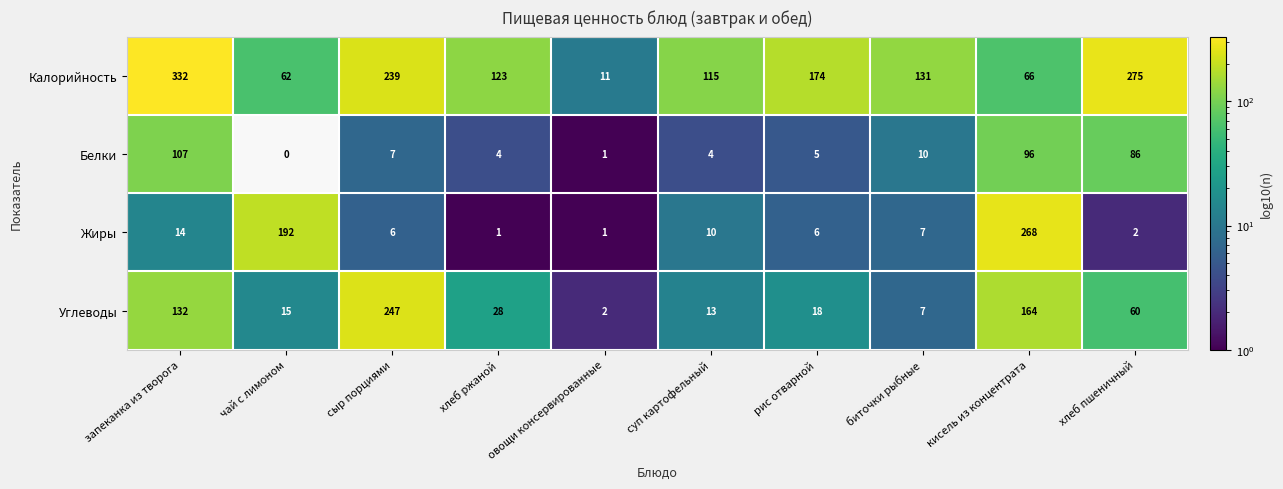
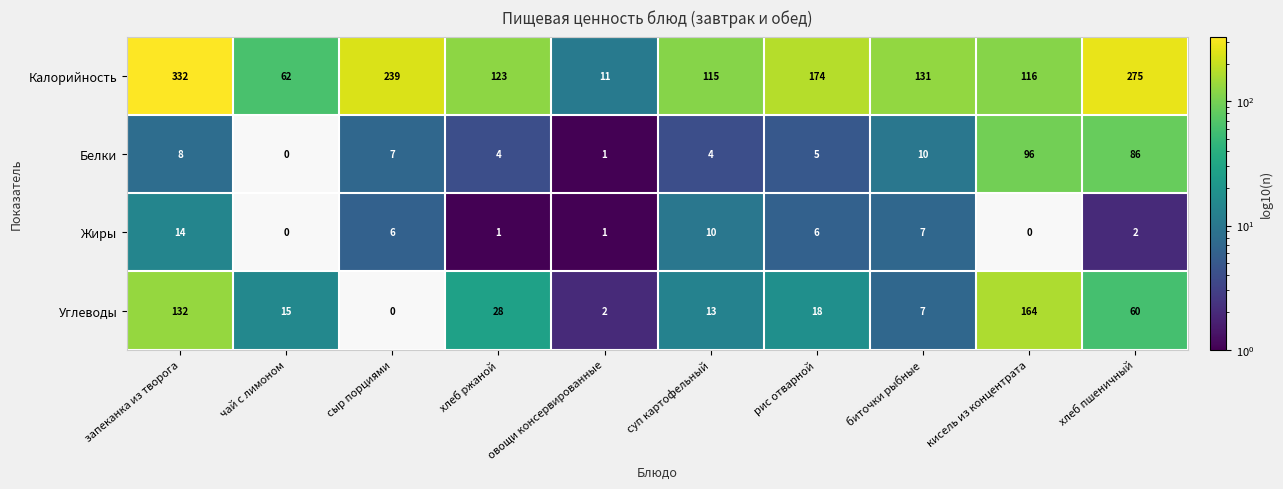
  {
    "Калорийность": {
      "запеканка из творога": 332,
      "чай с лимоном": 62,
      "сыр порциями": 239,
      "хлеб ржаной": 123,
      "овощи консервированные": 11,
      "суп картофельный": 115,
      "рис отварной": 174,
      "биточки рыбные": 131,
-     "кисель из концентрата": 66,
+     "кисель из концентрата": 116,
      "хлеб пшеничный": 275
    },
    "Белки": {
-     "запеканка из творога": 107,
+     "запеканка из творога": 8,
      "чай с лимоном": 0,
      "сыр порциями": 7,
      "хлеб ржаной": 4,
      "овощи консервированные": 1,
      "суп картофельный": 4,
      "рис отварной": 5,
      "биточки рыбные": 10,
      "кисель из концентрата": 96,
      "хлеб пшеничный": 86
    },
    "Жиры": {
      "запеканка из творога": 14,
-     "чай с лимоном": 192,
+     "чай с лимоном": 0,
      "сыр порциями": 6,
      "хлеб ржаной": 1,
      "овощи консервированные": 1,
      "суп картофельный": 10,
      "рис отварной": 6,
      "биточки рыбные": 7,
-     "кисель из концентрата": 268,
+     "кисель из концентрата": 0,
      "хлеб пшеничный": 2
    },
    "Углеводы": {
      "запеканка из творога": 132,
      "чай с лимоном": 15,
-     "сыр порциями": 247,
+     "сыр порциями": 0,
      "хлеб ржаной": 28,
      "овощи консервированные": 2,
      "суп картофельный": 13,
      "рис отварной": 18,
      "биточки рыбные": 7,
      "кисель из концентрата": 164,
      "хлеб пшеничный": 60
    }
  }
